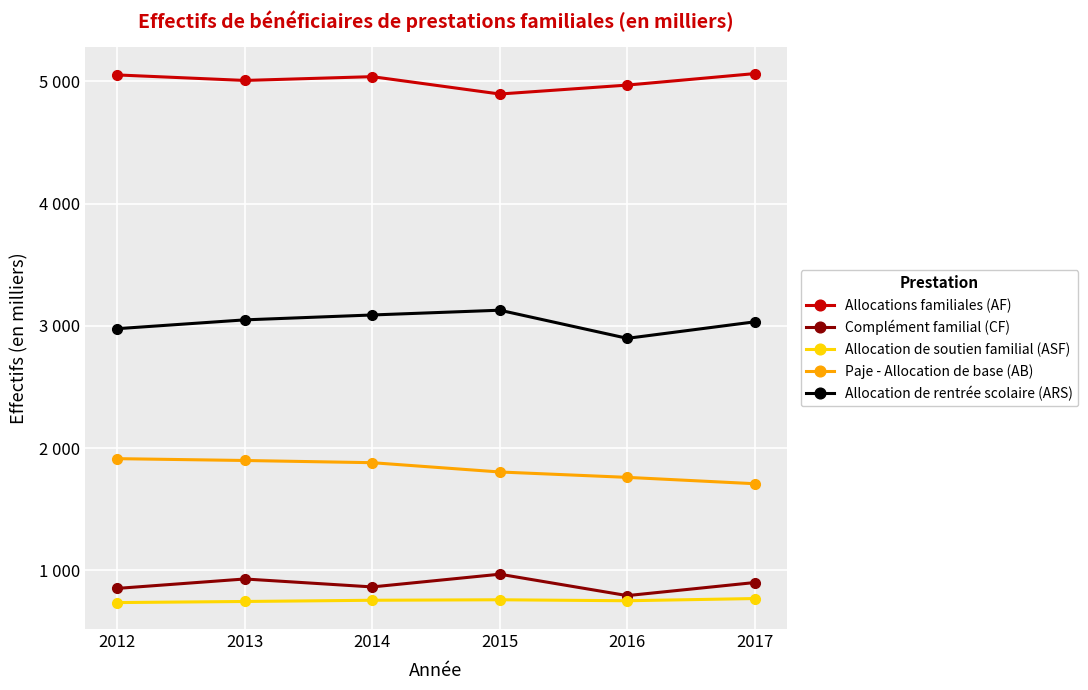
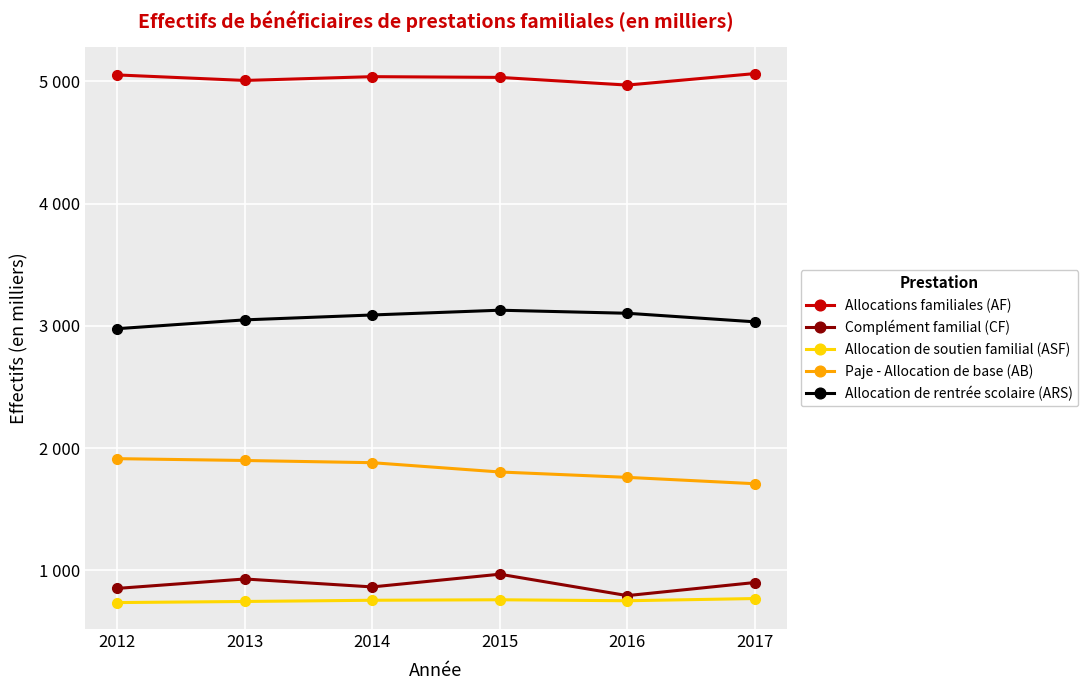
  {
    "Allocations familiales (AF)": {
      "2012": 5050,
      "2013": 5010,
      "2014": 5040,
-     "2015": 4900,
+     "2015": 5030,
      "2016": 4970,
      "2017": 5060
    },
    "Complément familial (CF)": {
      "2012": 850,
      "2013": 930,
      "2014": 870,
      "2015": 970,
      "2016": 790,
      "2017": 900
    },
    "Allocation de rentrée scolaire (ARS)": {
      "2012": 2980,
      "2013": 3050,
      "2014": 3090,
      "2015": 3130,
-     "2016": 2900,
+     "2016": 3100,
      "2017": 3030
    }
  }
